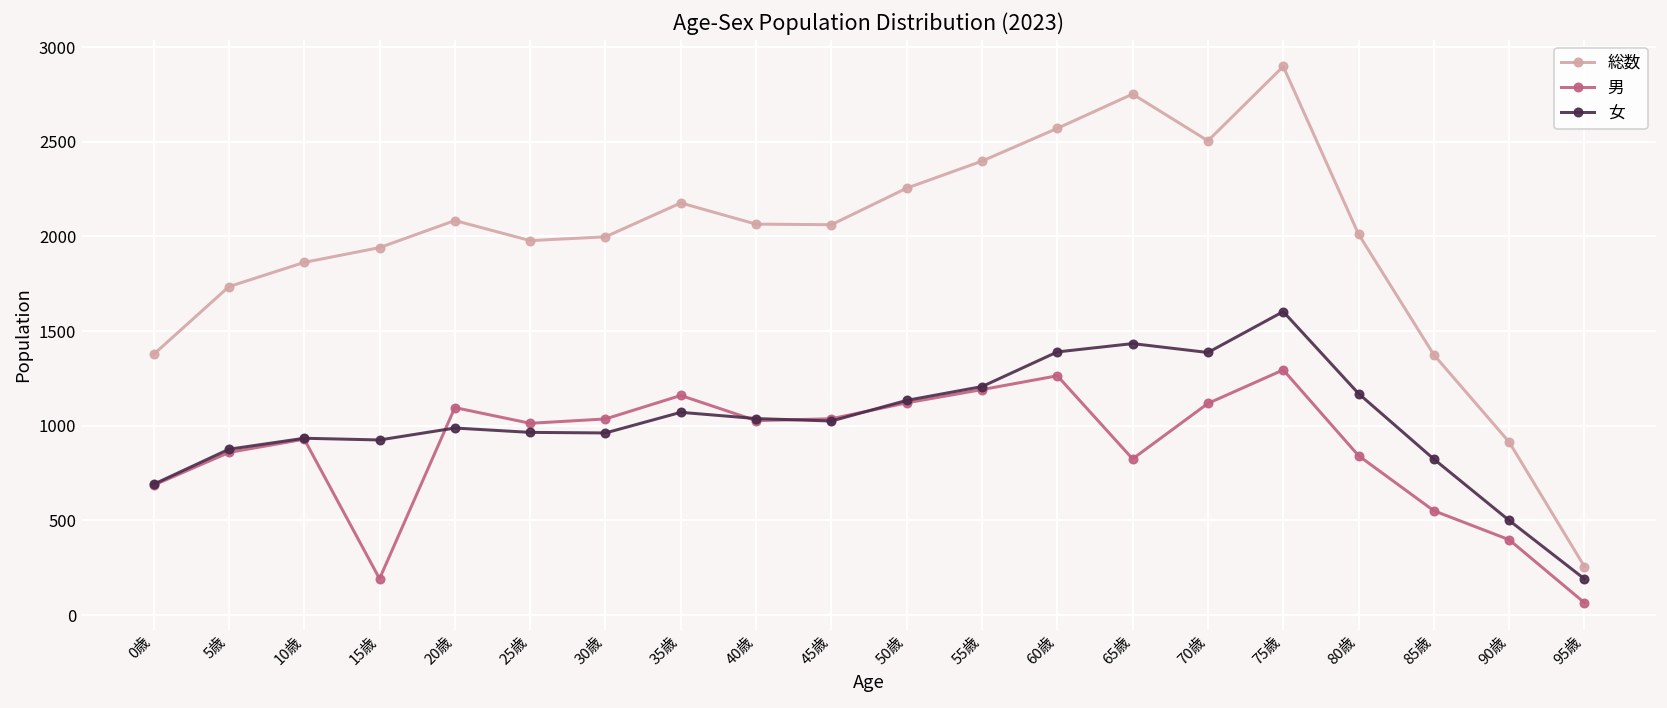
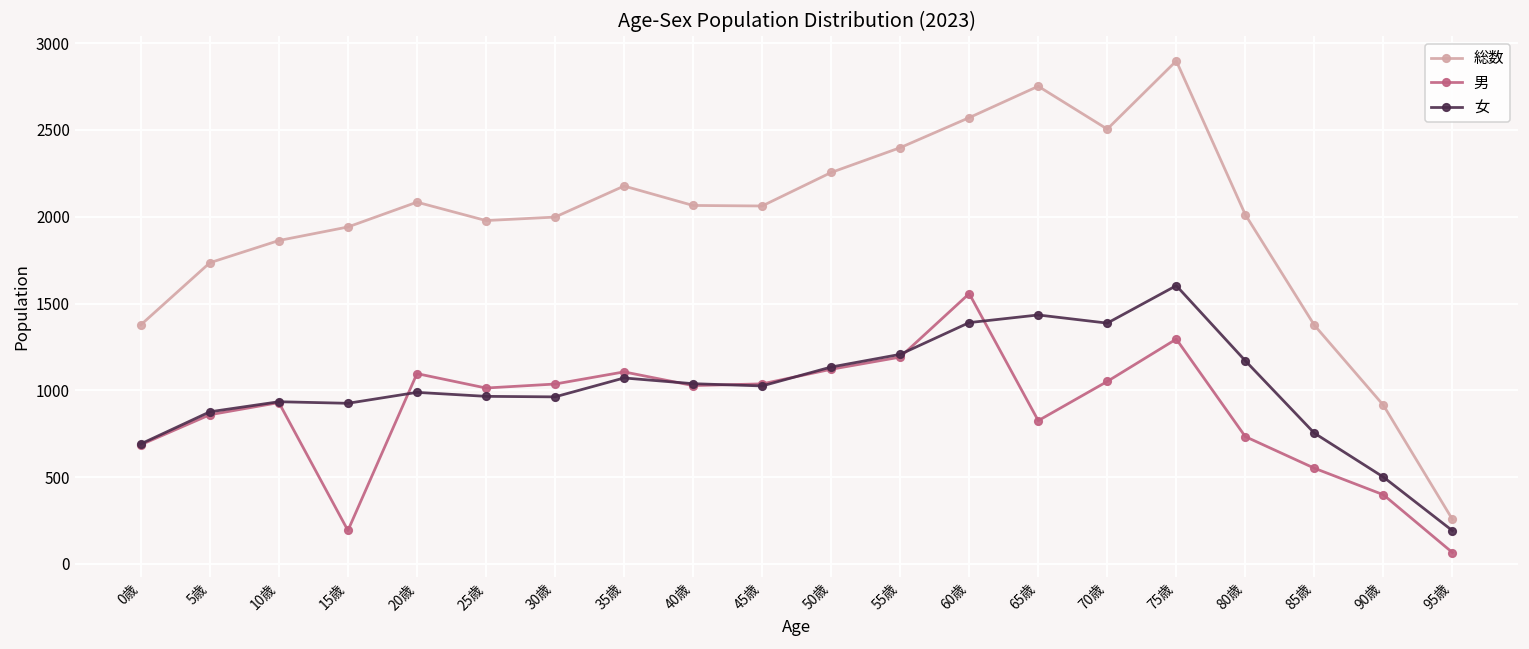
  {
    "総数": {
      "0歳": 1380,
      "5歳": 1740,
      "10歳": 1860,
      "15歳": 1940,
      "20歳": 2080,
      "25歳": 1980,
      "30歳": 2000,
      "35歳": 2180,
      "40歳": 2070,
      "45歳": 2060,
      "50歳": 2260,
      "55歳": 2400,
      "60歳": 2570,
      "65歳": 2750,
      "70歳": 2510,
      "75歳": 2900,
      "80歳": 2010,
      "85歳": 1380,
      "90歳": 910,
      "95歳": 260
    },
    "男": {
      "5歳": 860,
      "15歳": 190,
      "20歳": 1100,
      "25歳": 1010,
      "30歳": 1040,
-     "35歳": 1160,
+     "35歳": 1110,
      "55歳": 1190,
-     "60歳": 1260,
+     "60歳": 1560,
      "65歳": 830,
-     "70歳": 1120,
+     "70歳": 1050,
      "75歳": 1300,
-     "80歳": 840,
+     "80歳": 730,
      "85歳": 550,
      "90歳": 400,
      "95歳": 70
    },
    "女": {
      "5歳": 880,
      "15歳": 930,
      "20歳": 990,
      "25歳": 970,
      "30歳": 960,
      "35歳": 1070,
      "55歳": 1210,
      "60歳": 1390,
      "65歳": 1430,
      "70歳": 1390,
      "75歳": 1600,
      "80歳": 1170,
-     "85歳": 820,
+     "85歳": 750,
      "90歳": 500,
      "95歳": 190
    }
  }
